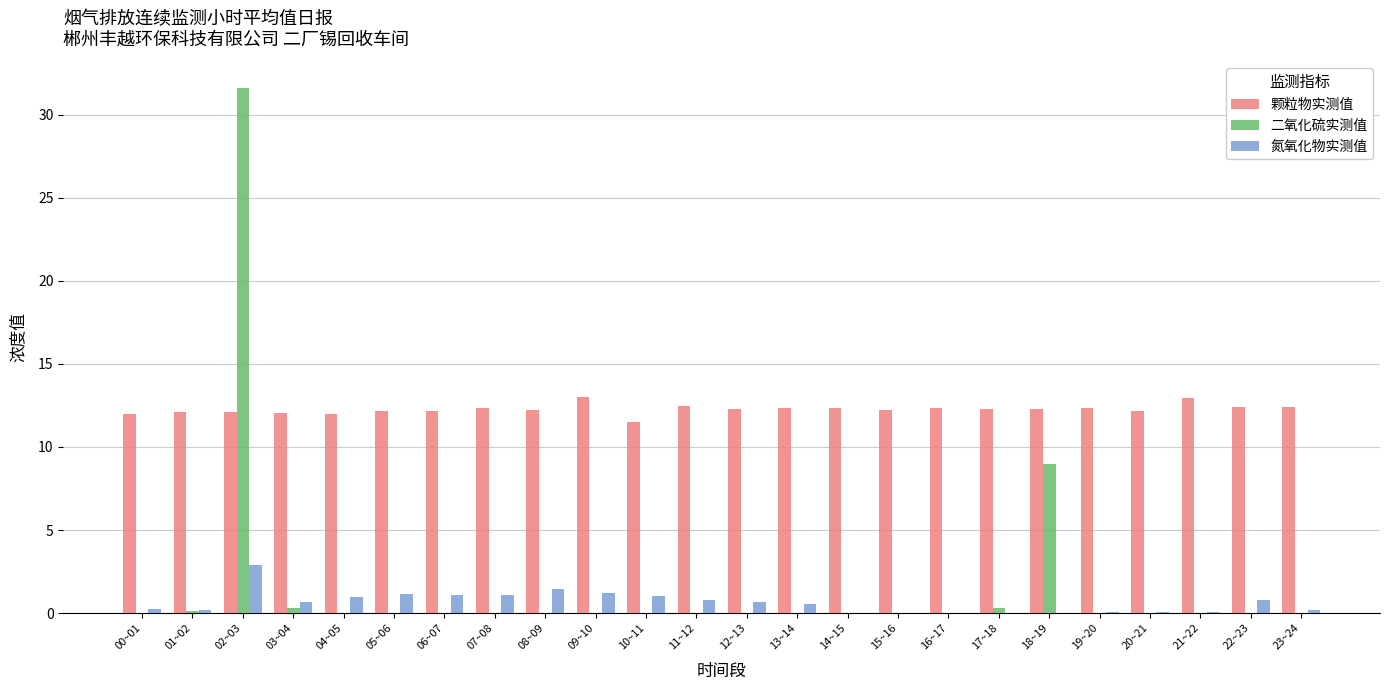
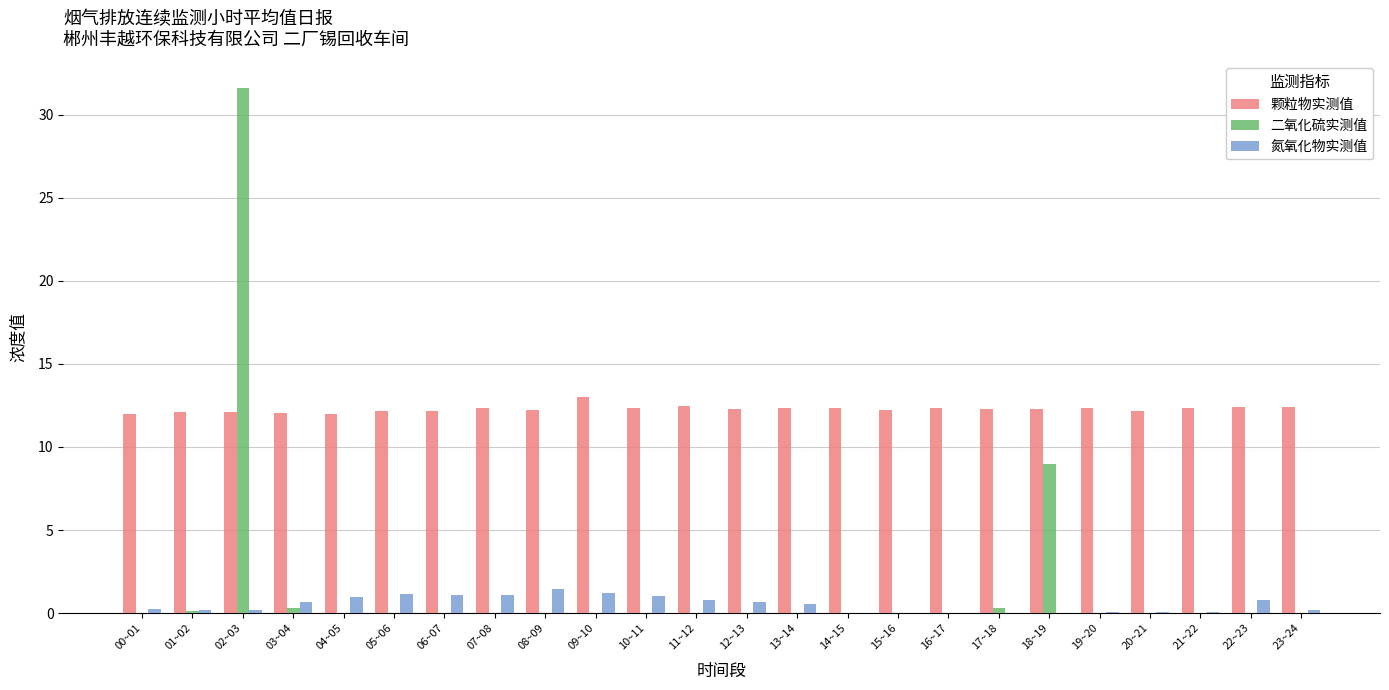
  {
    "颗粒物实测值": {
      "00~01": 12.0,
      "01~02": 12.1,
      "02~03": 12.1,
      "03~04": 12.1,
      "04~05": 12.0,
      "05~06": 12.2,
      "06~07": 12.1,
      "07~08": 12.3,
      "08~09": 12.2,
      "09~10": 13.0,
-     "10~11": 11.5,
+     "10~11": 12.3,
      "11~12": 12.4,
      "12~13": 12.3,
      "13~14": 12.4,
      "14~15": 12.4,
      "15~16": 12.2,
      "16~17": 12.3,
      "17~18": 12.3,
      "18~19": 12.3,
      "19~20": 12.4,
      "20~21": 12.2,
-     "21~22": 12.9,
+     "21~22": 12.3,
      "22~23": 12.4,
      "23~24": 12.4
    },
    "二氧化硫实测值": {
      "00~01": 0.0,
      "02~03": 31.6,
      "03~04": 0.3,
      "04~05": 0.0,
      "05~06": 0.0,
      "06~07": 0.0,
      "07~08": 0.0,
      "08~09": 0.0,
      "09~10": 0.0,
      "10~11": 0.0,
      "11~12": 0.0,
      "12~13": 0.0,
      "13~14": 0.0,
      "14~15": 0.0,
      "15~16": 0.0,
      "16~17": 0.0,
      "17~18": 0.3,
      "18~19": 9.0,
      "19~20": 0.0,
      "20~21": 0.0,
      "21~22": 0.0,
      "22~23": 0.0,
      "23~24": 0.0
    },
    "氮氧化物实测值": {
      "00~01": 0.3,
      "01~02": 0.2,
-     "02~03": 2.9,
+     "02~03": 0.2,
      "03~04": 0.7,
      "04~05": 1.0,
      "05~06": 1.1,
      "06~07": 1.1,
      "07~08": 1.1,
      "08~09": 1.5,
      "09~10": 1.2,
      "10~11": 1.0,
      "11~12": 0.8,
      "12~13": 0.7,
      "13~14": 0.5,
      "14~15": 0.0,
      "15~16": 0.0,
      "16~17": 0.0,
      "17~18": 0.0,
      "18~19": 0.0,
      "22~23": 0.8,
      "23~24": 0.2
    }
  }
